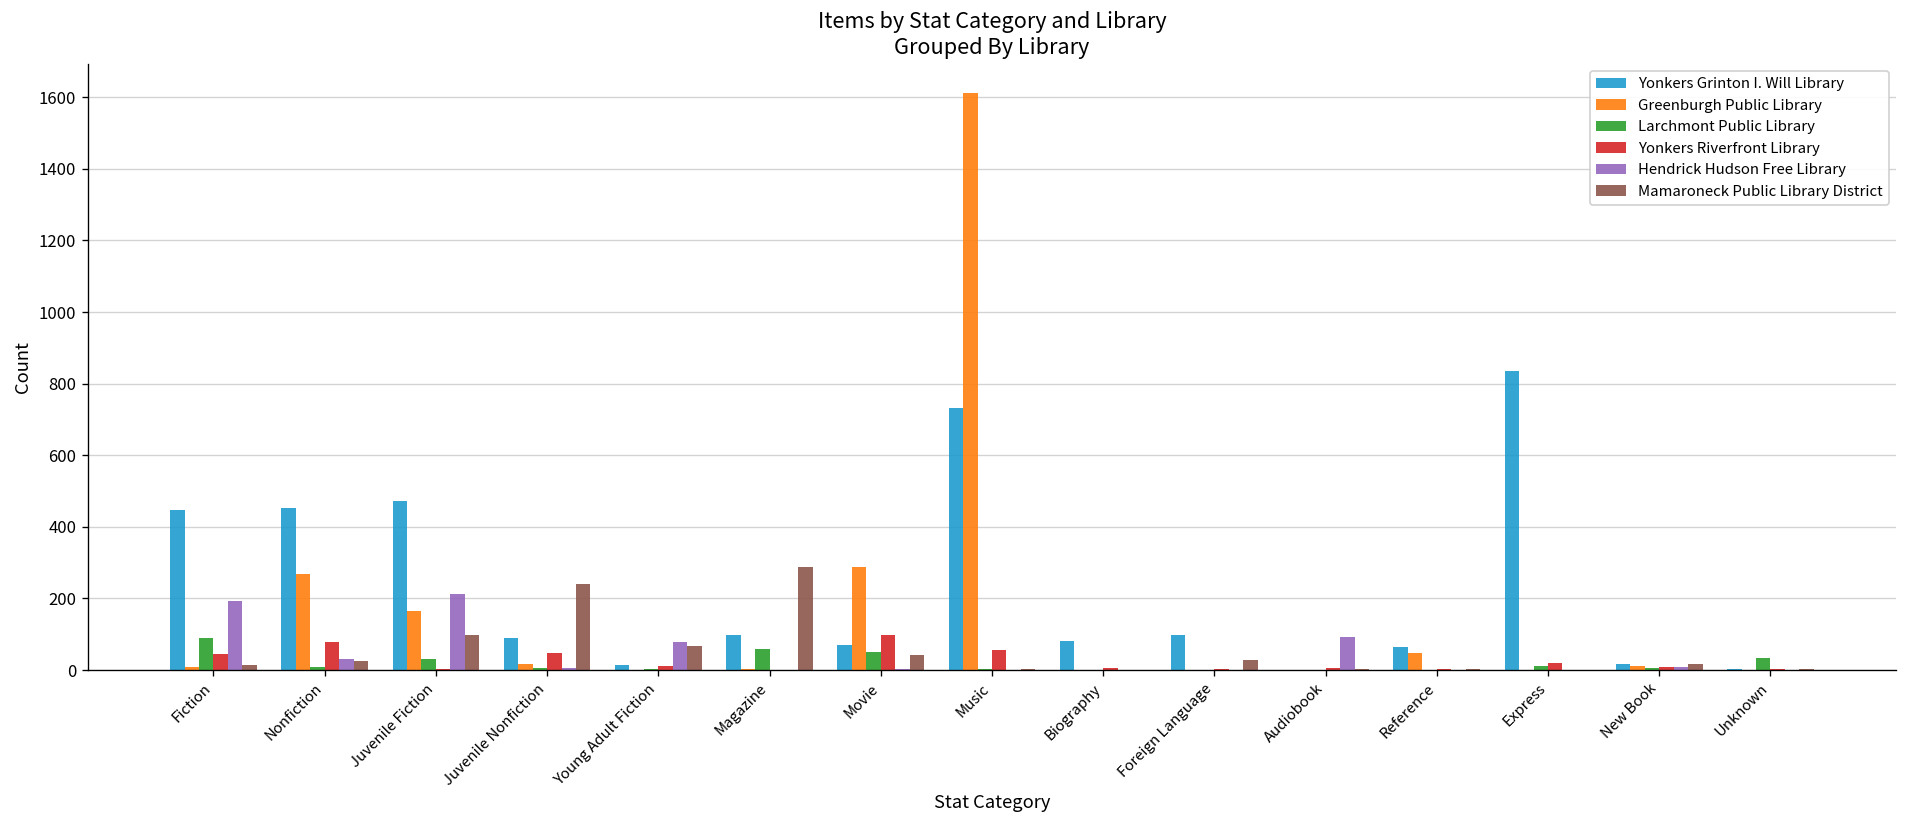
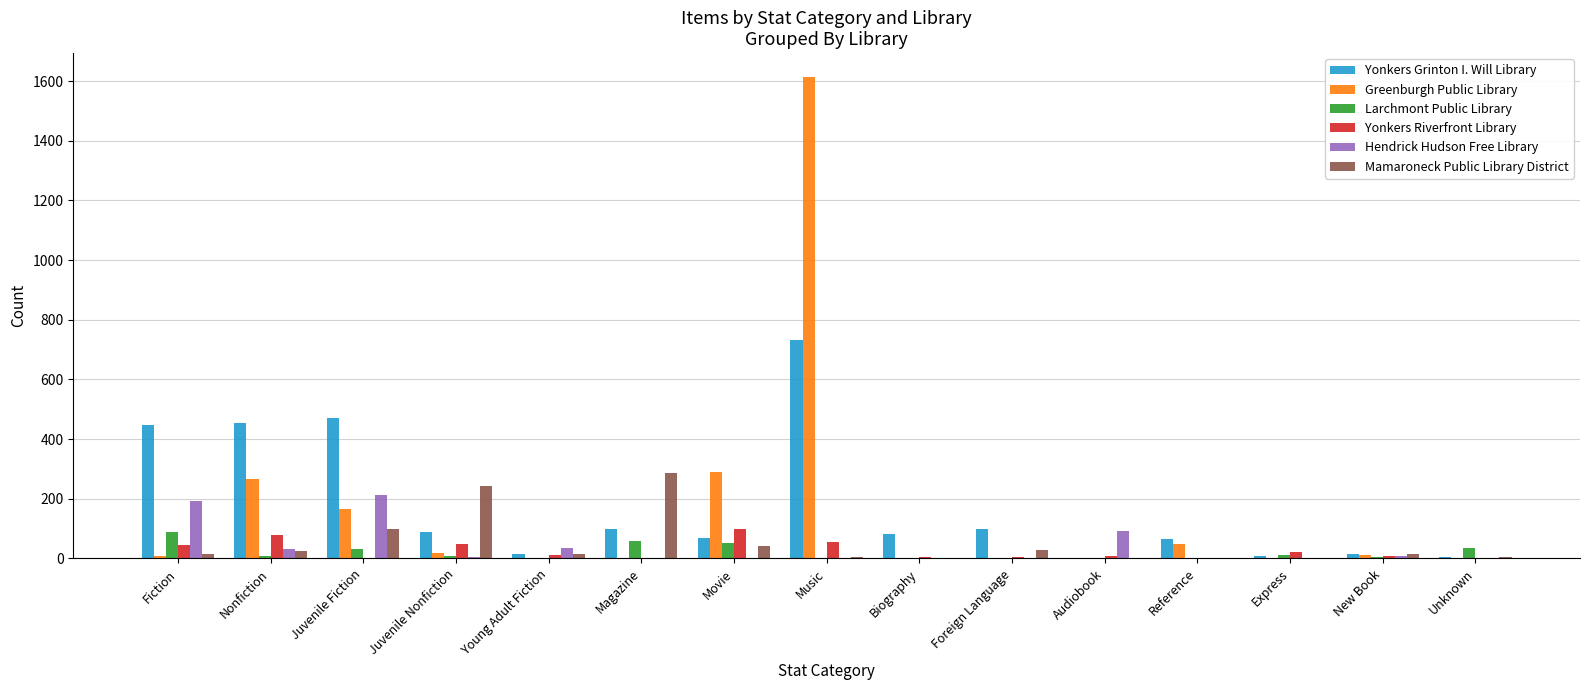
  {
    "Yonkers Grinton I. Will Library": {
      "Fiction": 450,
      "Nonfiction": 450,
      "Juvenile Fiction": 470,
      "Juvenile Nonfiction": 90,
      "Young Adult Fiction": 10,
      "Magazine": 100,
      "Movie": 70,
      "Music": 730,
      "Biography": 80,
      "Foreign Language": 100,
      "Audiobook": 0,
      "Reference": 60,
-     "Express": 830,
+     "Express": 10,
      "New Book": 20
    },
    "Greenburgh Public Library": {
      "Nonfiction": 270,
      "Juvenile Fiction": 160,
      "Juvenile Nonfiction": 20,
      "Movie": 290,
      "Music": 1610,
      "Foreign Language": 0,
      "Reference": 50,
      "Express": 0,
      "New Book": 10,
      "Unknown": 0
    },
    "Larchmont Public Library": {
      "Fiction": 90,
      "Juvenile Fiction": 30,
      "Magazine": 60,
      "Movie": 50,
      "Foreign Language": 0,
      "Audiobook": 0,
      "Reference": 0,
      "Express": 10,
      "Unknown": 30
    },
    "Yonkers Riverfront Library": {
      "Fiction": 50,
      "Nonfiction": 80,
      "Juvenile Nonfiction": 50,
      "Young Adult Fiction": 10,
      "Magazine": 0,
      "Movie": 100,
      "Music": 60,
      "Express": 20
    },
    "Hendrick Hudson Free Library": {
      "Fiction": 190,
      "Nonfiction": 30,
      "Juvenile Fiction": 210,
-     "Young Adult Fiction": 80,
+     "Young Adult Fiction": 40,
      "Magazine": 0,
      "Music": 0,
      "Biography": 0,
      "Foreign Language": 0,
      "Audiobook": 90,
      "Reference": 0,
      "Unknown": 0
    },
    "Mamaroneck Public Library District": {
      "Fiction": 10,
      "Nonfiction": 20,
      "Juvenile Fiction": 100,
      "Juvenile Nonfiction": 240,
-     "Young Adult Fiction": 70,
+     "Young Adult Fiction": 20,
      "Magazine": 290,
      "Movie": 40,
      "Foreign Language": 30,
      "Express": 0,
      "New Book": 20
    }
  }
